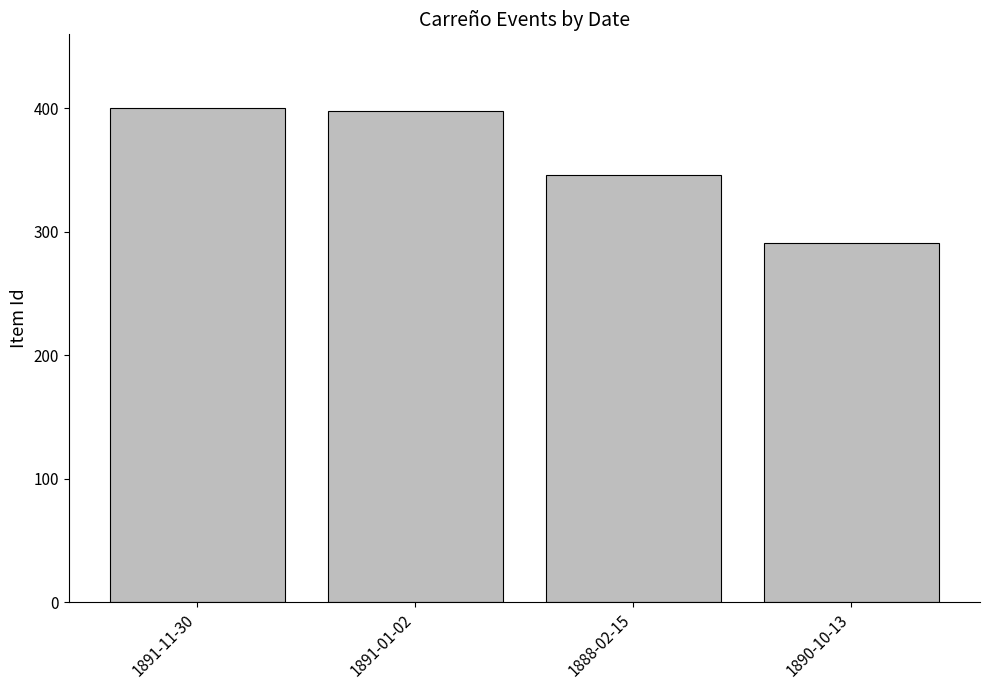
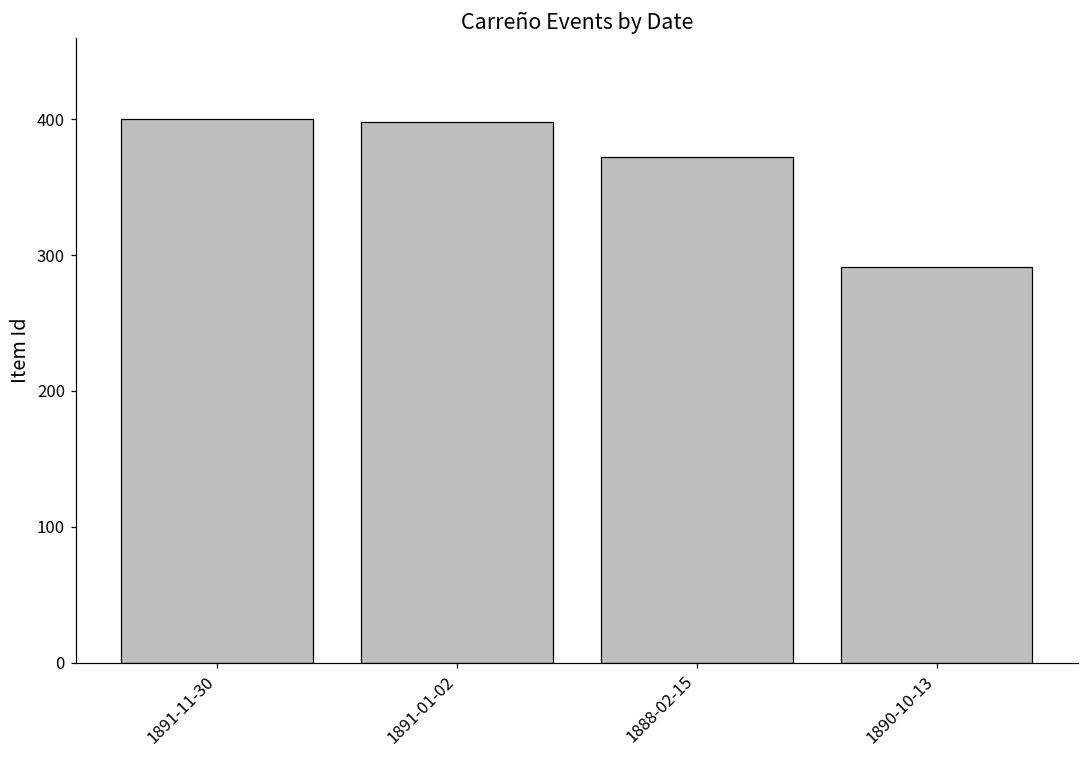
  {
    "1891-11-30": 400,
    "1891-01-02": 398,
-   "1888-02-15": 346,
+   "1888-02-15": 372,
    "1890-10-13": 291
  }
